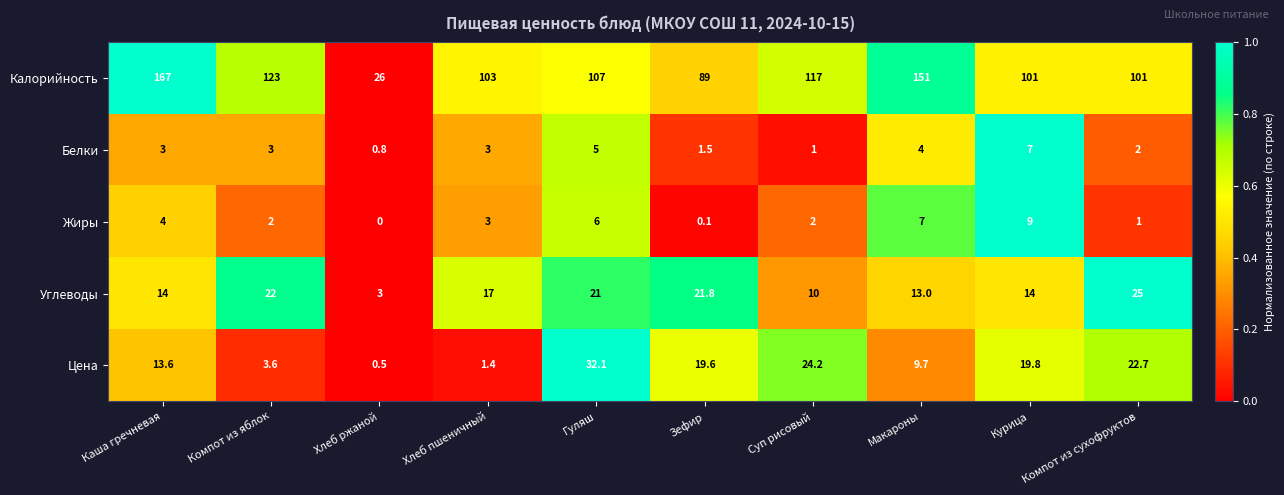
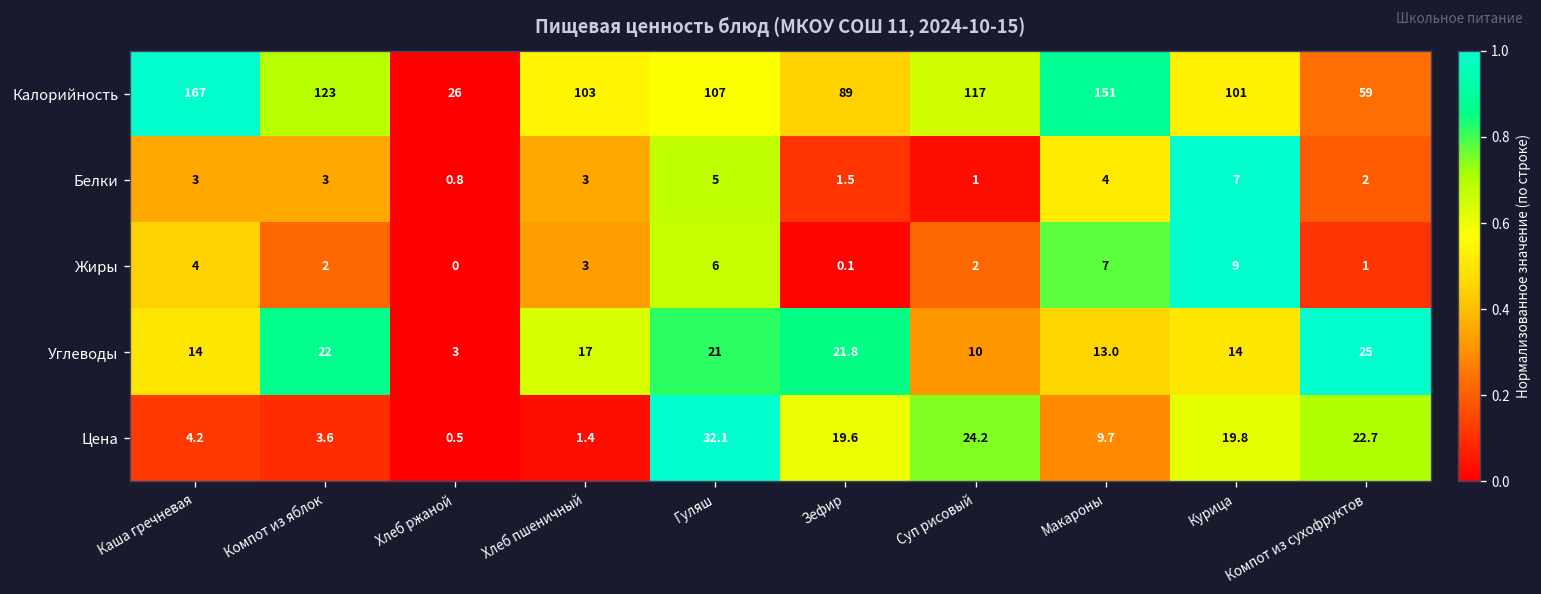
  {
    "Калорийность": {
      "Каша гречневая": 167,
      "Компот из яблок": 123,
      "Хлеб ржаной": 26,
      "Хлеб пшеничный": 103,
      "Гуляш": 107,
      "Зефир": 89,
      "Суп рисовый": 117,
      "Макароны": 151,
      "Курица": 101,
-     "Компот из сухофруктов": 101
+     "Компот из сухофруктов": 59
    },
    "Белки": {
      "Каша гречневая": 3,
      "Компот из яблок": 3,
      "Хлеб ржаной": 0.8,
      "Хлеб пшеничный": 3,
      "Гуляш": 5,
      "Зефир": 1.5,
      "Суп рисовый": 1,
      "Макароны": 4,
      "Курица": 7,
      "Компот из сухофруктов": 2
    },
    "Жиры": {
      "Каша гречневая": 4,
      "Компот из яблок": 2,
      "Хлеб ржаной": 0,
      "Хлеб пшеничный": 3,
      "Гуляш": 6,
      "Зефир": 0.1,
      "Суп рисовый": 2,
      "Макароны": 7,
      "Курица": 9,
      "Компот из сухофруктов": 1
    },
    "Углеводы": {
      "Каша гречневая": 14,
      "Компот из яблок": 22,
      "Хлеб ржаной": 3,
      "Хлеб пшеничный": 17,
      "Гуляш": 21,
      "Зефир": 21.8,
      "Суп рисовый": 10,
      "Макароны": 13.0,
      "Курица": 14,
      "Компот из сухофруктов": 25
    },
    "Цена": {
-     "Каша гречневая": 13.6,
+     "Каша гречневая": 4.2,
      "Компот из яблок": 3.6,
      "Хлеб ржаной": 0.5,
      "Хлеб пшеничный": 1.4,
      "Гуляш": 32.1,
      "Зефир": 19.6,
      "Суп рисовый": 24.2,
      "Макароны": 9.7,
      "Курица": 19.8,
      "Компот из сухофруктов": 22.7
    }
  }
